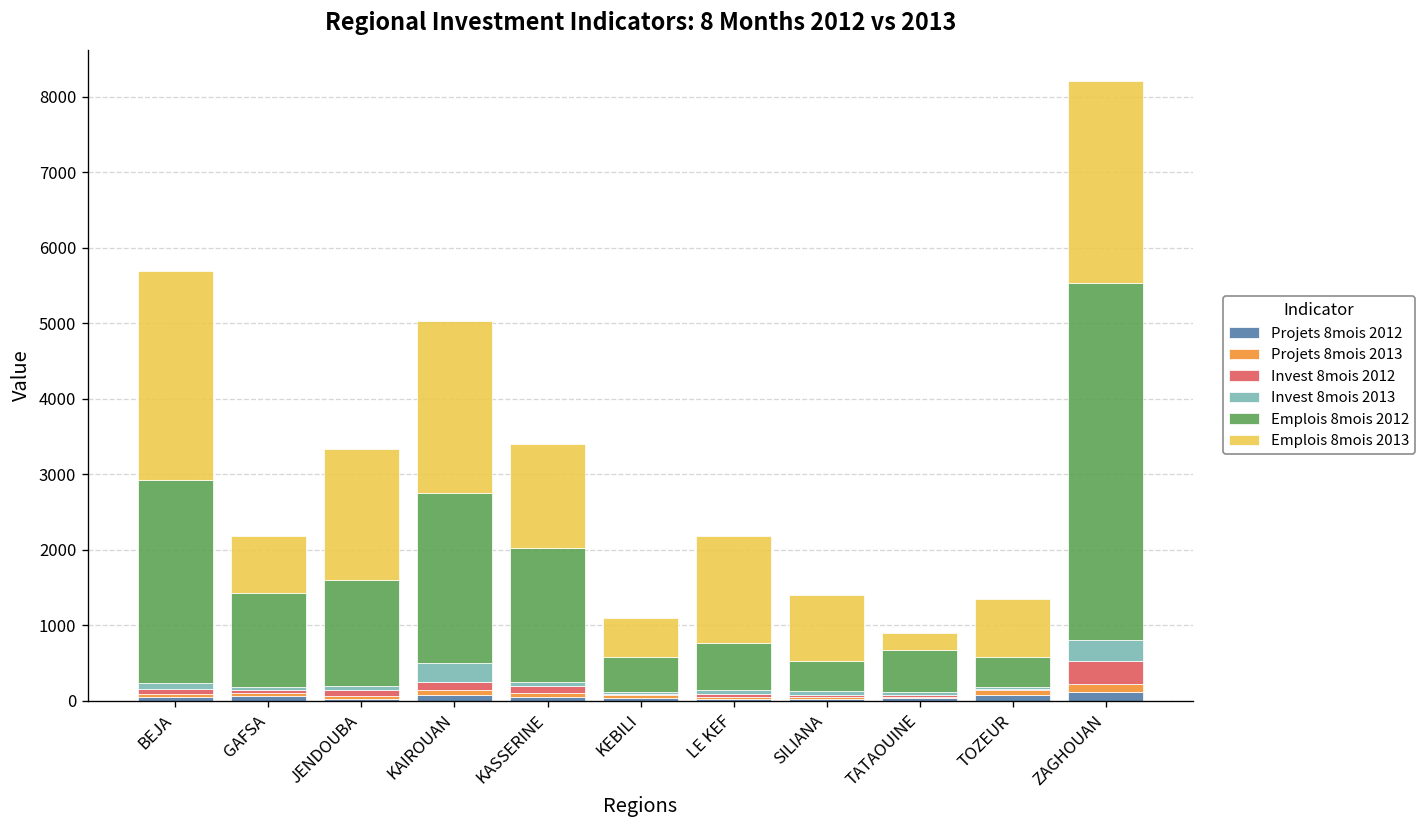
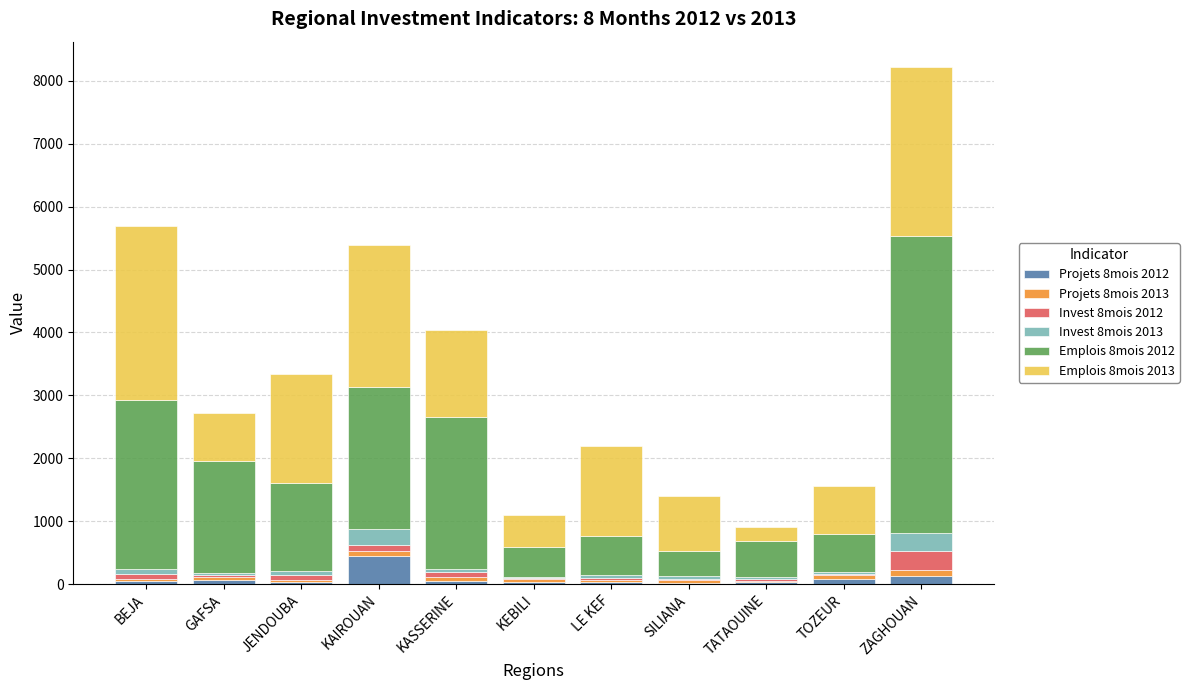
  {
    "Projets 8mois 2012": {
      "BEJA": 100,
      "GAFSA": 100,
-     "KAIROUAN": 100,
+     "KAIROUAN": 500,
      "KASSERINE": 0,
      "TOZEUR": 100,
      "ZAGHOUAN": 100
    },
    "Projets 8mois 2013": {
      "GAFSA": 0,
      "KAIROUAN": 100,
      "KASSERINE": 100,
      "KEBILI": 0,
      "TOZEUR": 100,
      "ZAGHOUAN": 100
    },
    "Invest 8mois 2012": {
      "BEJA": 100,
      "GAFSA": 0,
      "JENDOUBA": 100,
      "KAIROUAN": 100,
      "KASSERINE": 100,
      "ZAGHOUAN": 300
    },
    "Invest 8mois 2013": {
      "BEJA": 100,
      "JENDOUBA": 100,
      "KAIROUAN": 300,
      "KASSERINE": 100,
      "LE KEF": 100,
      "SILIANA": 100,
      "ZAGHOUAN": 300
    },
    "Emplois 8mois 2012": {
      "BEJA": 2700,
-     "GAFSA": 1300,
+     "GAFSA": 1800,
      "JENDOUBA": 1400,
      "KAIROUAN": 2300,
-     "KASSERINE": 1800,
+     "KASSERINE": 2400,
      "KEBILI": 500,
      "LE KEF": 600,
      "SILIANA": 400,
      "TATAOUINE": 600,
-     "TOZEUR": 400,
+     "TOZEUR": 600,
      "ZAGHOUAN": 4700
    },
    "Emplois 8mois 2013": {
      "BEJA": 2800,
      "GAFSA": 800,
      "JENDOUBA": 1700,
      "KAIROUAN": 2300,
      "KASSERINE": 1400,
      "KEBILI": 500,
      "LE KEF": 1400,
      "SILIANA": 900,
      "TATAOUINE": 200,
      "TOZEUR": 800,
      "ZAGHOUAN": 2700
    }
  }
